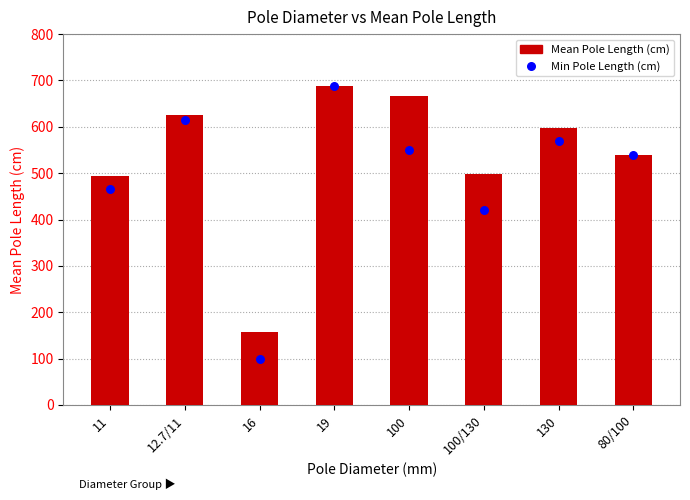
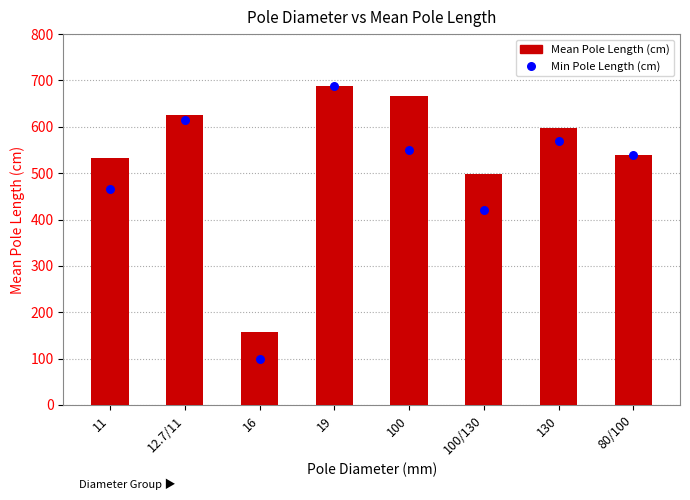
  {
    "Mean Pole Length (cm)": {
-     "11": 490,
+     "11": 530,
      "12.7/11": 630,
      "16": 160,
      "19": 690,
      "100": 670,
      "100/130": 500,
      "130": 600,
      "80/100": 540
    }
  }
